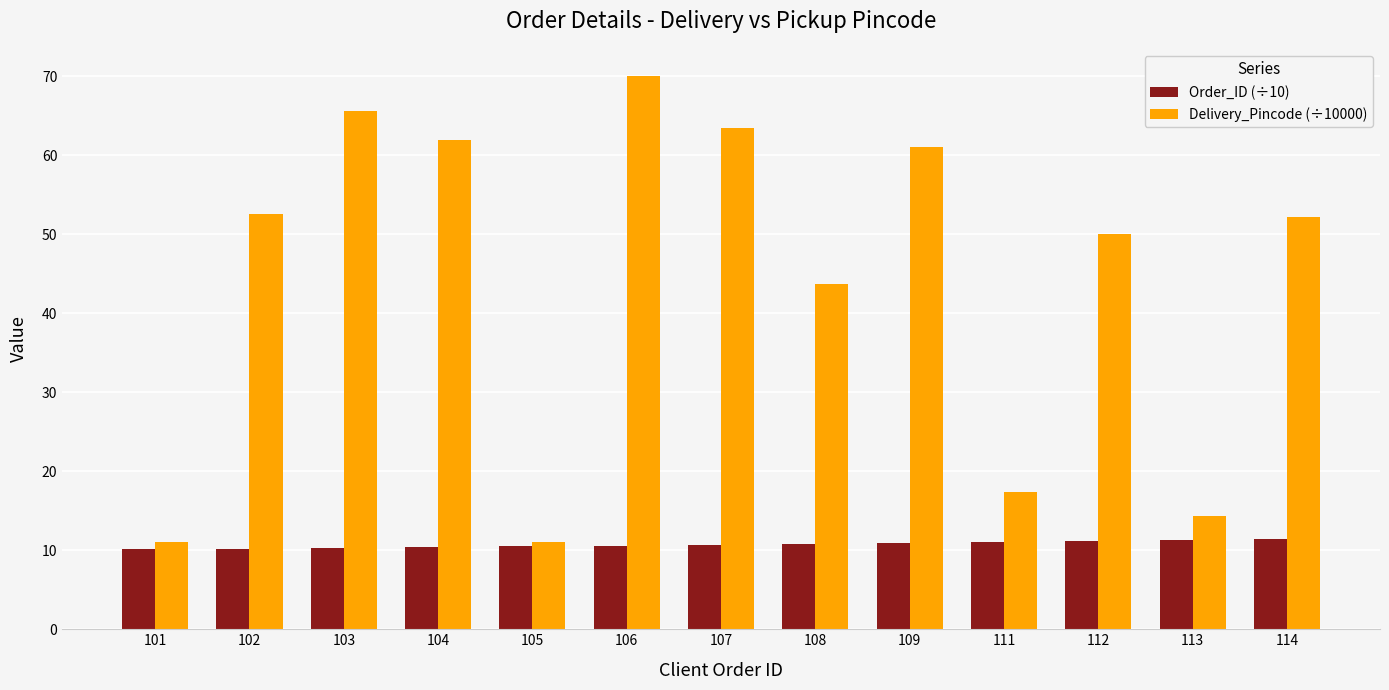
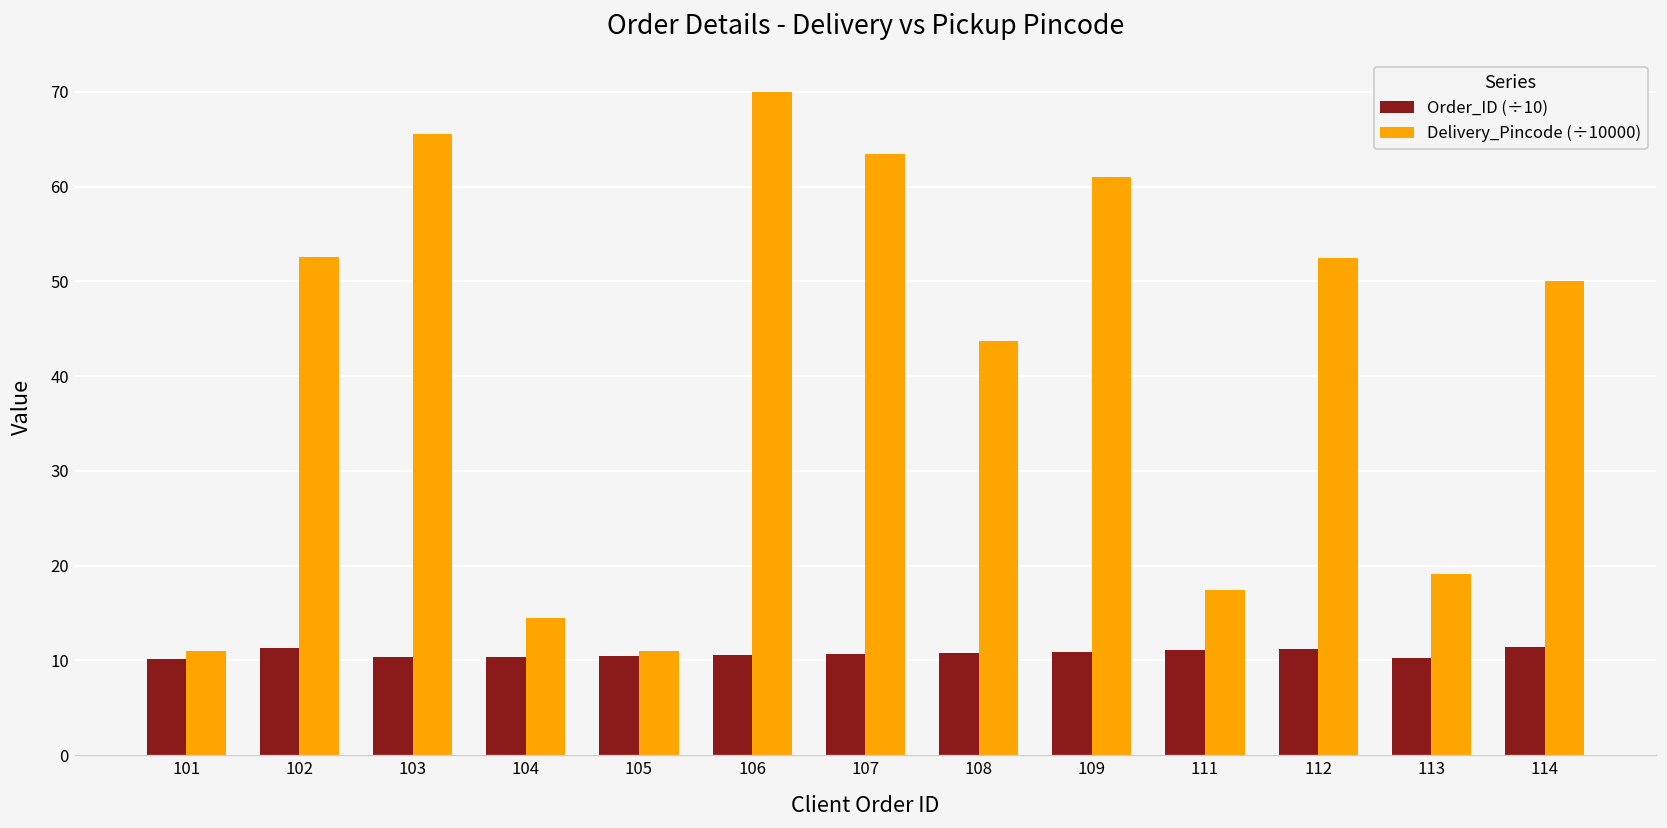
  {
    "Order_ID (÷10)": {
      "101": 10,
-     "102": 10,
+     "102": 11,
      "103": 10,
      "104": 10,
      "105": 11,
      "106": 11,
      "107": 11,
      "108": 11,
      "109": 11,
      "111": 11,
      "112": 11,
-     "113": 11,
+     "113": 10,
      "114": 11
    },
    "Delivery_Pincode (÷10000)": {
      "101": 11,
      "102": 53,
      "103": 66,
-     "104": 62,
+     "104": 14,
      "105": 11,
      "106": 70,
      "107": 63,
      "108": 44,
      "109": 61,
      "111": 17,
-     "112": 50,
-     "113": 14,
-     "114": 52
+     "112": 52,
+     "113": 19,
+     "114": 50
    }
  }
